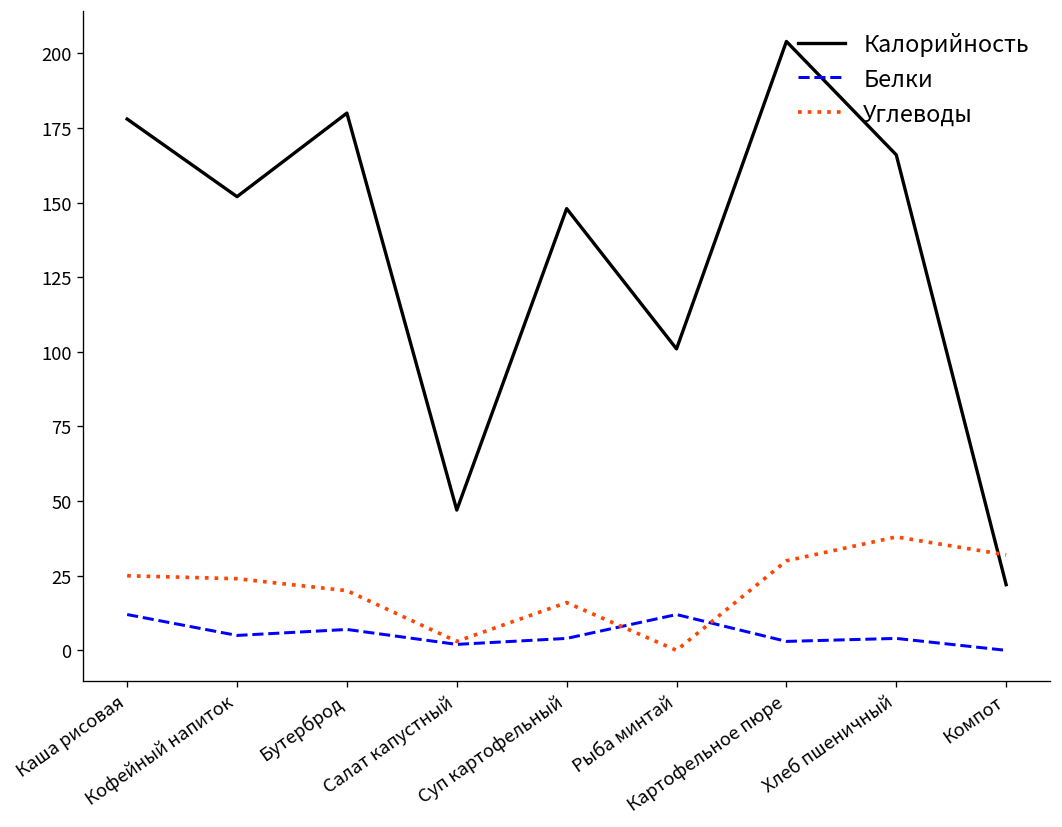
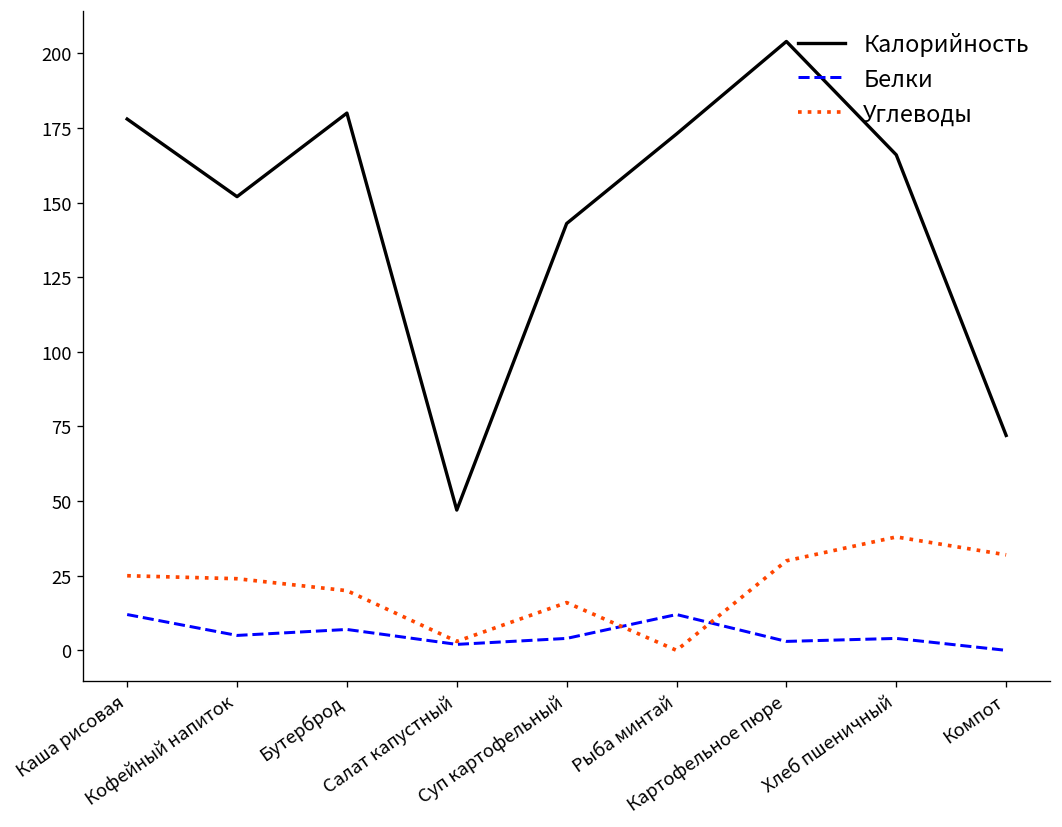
  {
    "Калорийность": {
      "Каша рисовая": 178,
      "Кофейный напиток": 152,
      "Бутерброд": 180,
      "Салат капустный": 47,
-     "Суп картофельный": 148,
-     "Рыба минтай": 101,
+     "Суп картофельный": 143,
+     "Рыба минтай": 173,
      "Картофельное пюре": 204,
      "Хлеб пшеничный": 166,
-     "Компот": 22
+     "Компот": 72
    },
    "Белки": {
      "Каша рисовая": 12,
      "Кофейный напиток": 5,
      "Бутерброд": 7,
      "Суп картофельный": 4,
      "Рыба минтай": 12,
      "Картофельное пюре": 3,
      "Хлеб пшеничный": 4,
      "Компот": 0
    },
    "Углеводы": {
      "Каша рисовая": 25,
      "Кофейный напиток": 24,
      "Бутерброд": 20,
      "Суп картофельный": 16,
      "Рыба минтай": 0,
      "Картофельное пюре": 30,
      "Хлеб пшеничный": 38,
      "Компот": 32
    }
  }
